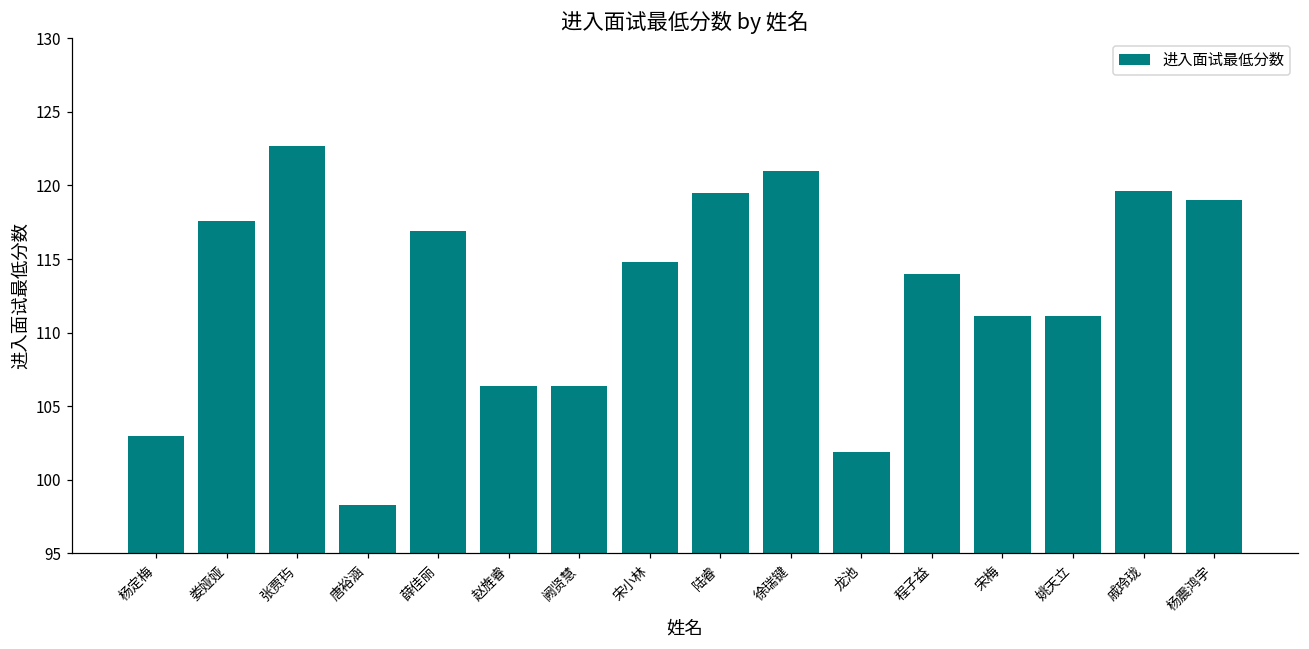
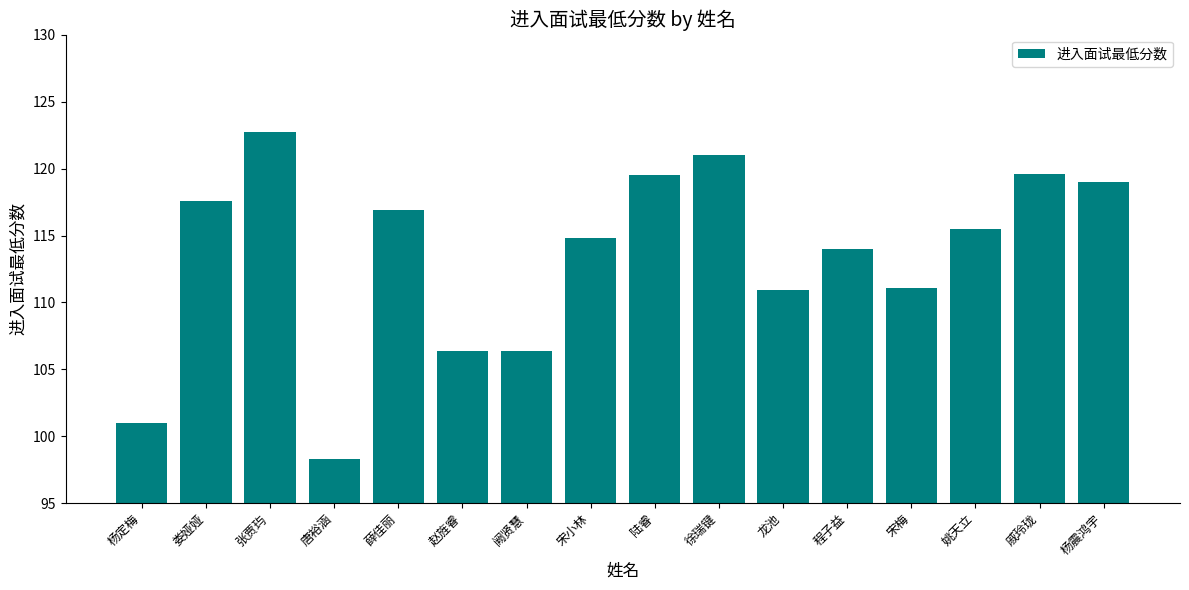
  {
-   "杨定梅": 103,
+   "杨定梅": 101,
    "娄娅娅": 117.6,
    "张贾玙": 122.7,
    "唐裕涵": 98.3,
    "薛佳丽": 116.9,
    "赵旌睿": 106.4,
    "阙贤慧": 106.4,
    "宋小林": 114.8,
    "陆睿": 119.5,
    "徐瑞键": 121.0,
-   "龙池": 101.9,
+   "龙池": 110.9,
    "程子益": 114.0,
    "宋梅": 111.1,
-   "姚天立": 111.1,
+   "姚天立": 115.5,
    "戚玲珑": 119.6,
    "杨震鸿宇": 119.0
  }
